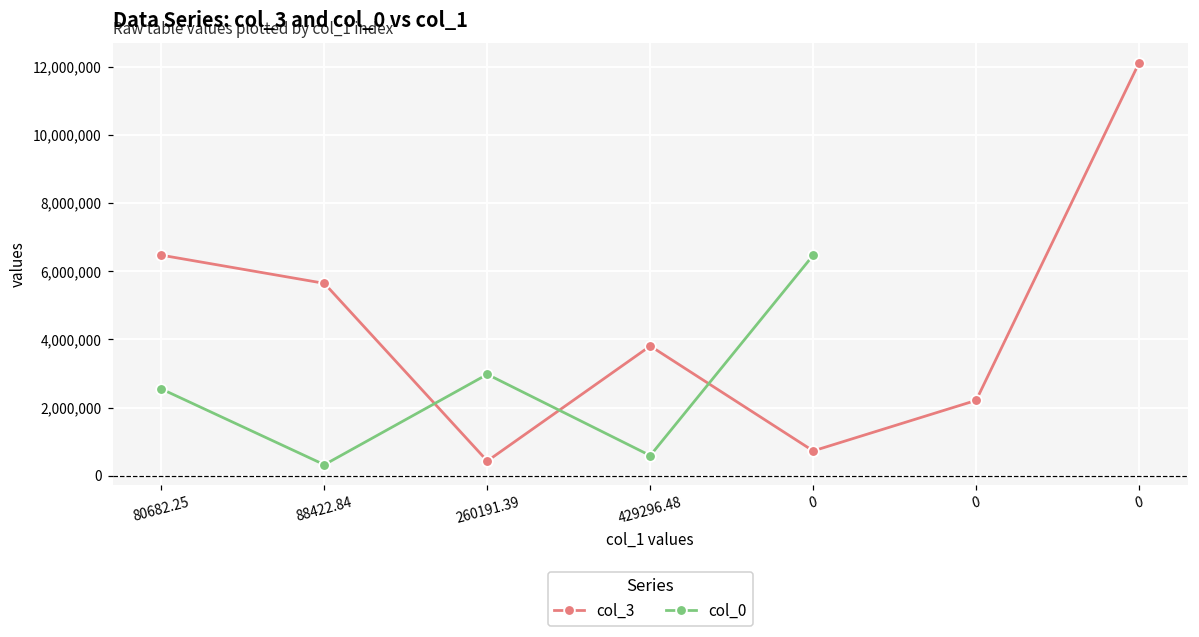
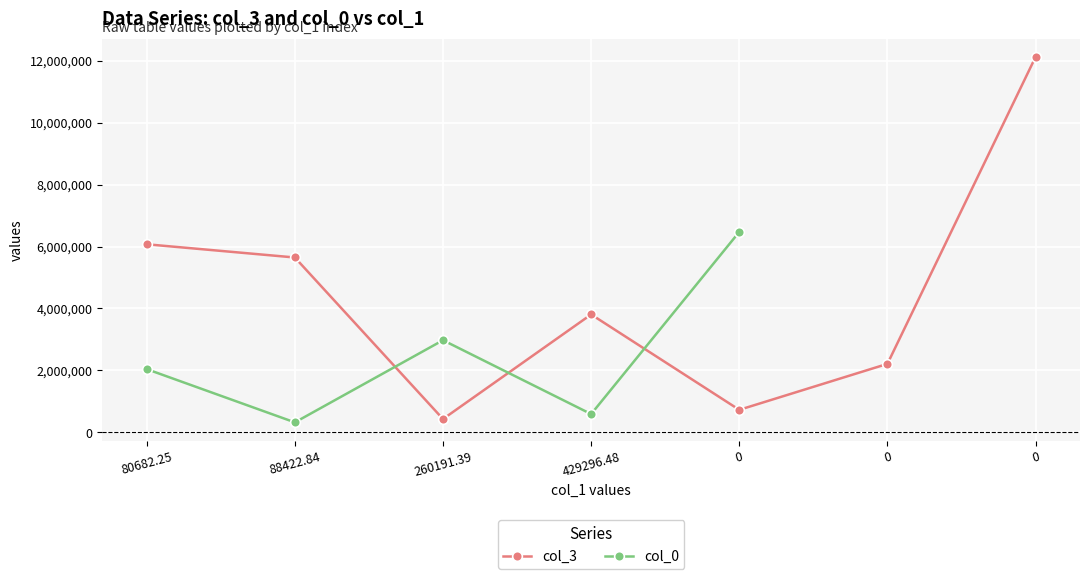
  {
    "col_3": {
-     "80682.25": "6,500,000",
+     "80682.25": "6,100,000",
      "88422.84": "5,600,000",
      "260191.39": "400,000",
      "429296.48": "3,800,000"
    },
    "col_0": {
-     "80682.25": "2,500,000",
+     "80682.25": "2,000,000",
      "88422.84": "300,000",
      "260191.39": "3,000,000",
      "429296.48": "600,000",
      "0": "6,500,000"
    }
  }
